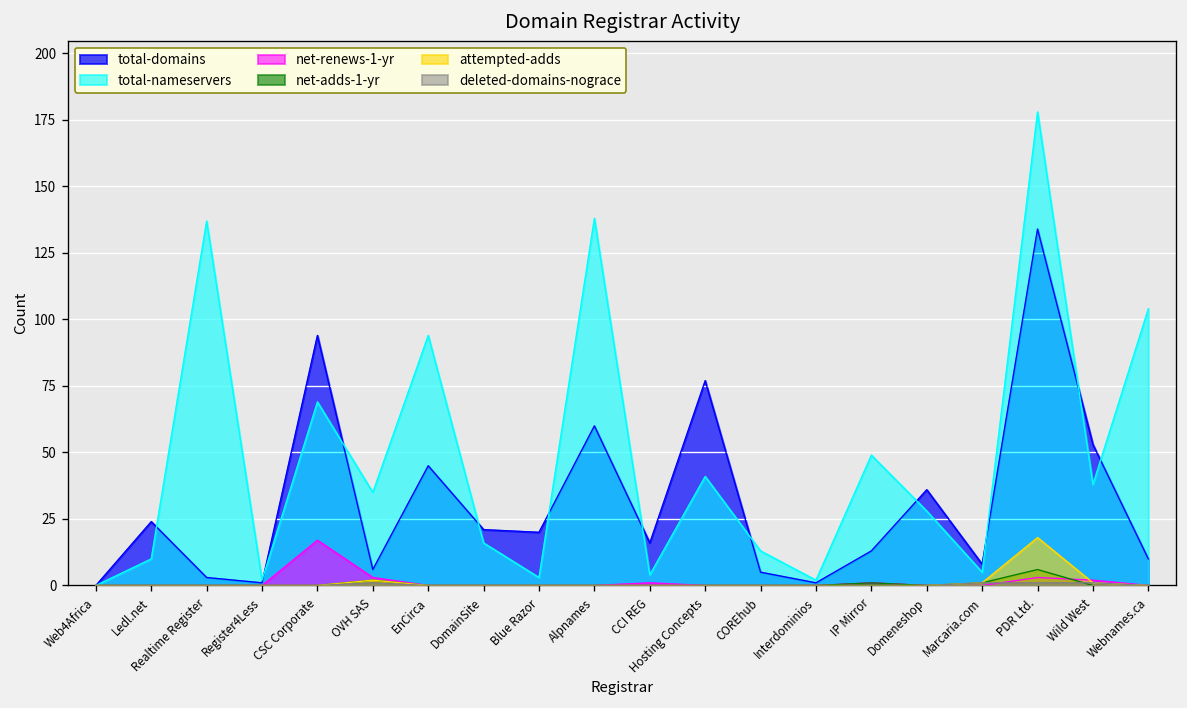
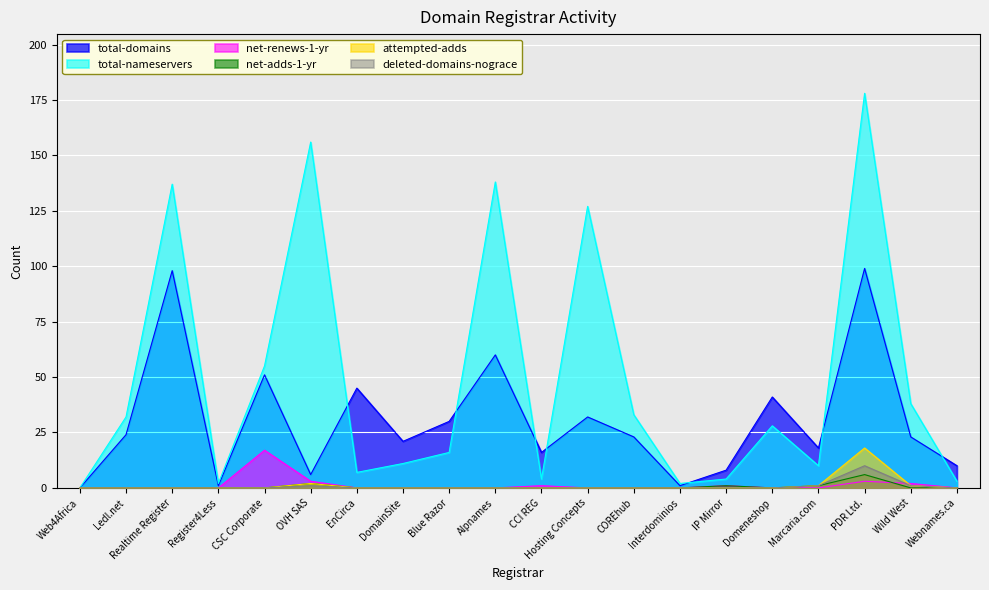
  {
    "total-domains": {
      "Ledl.net": 24,
-     "Realtime Register": 3,
-     "CSC Corporate": 94,
+     "Realtime Register": 98,
+     "CSC Corporate": 51,
      "OVH SAS": 6,
      "EnCirca": 45,
      "DomainSite": 21,
-     "Blue Razor": 20,
+     "Blue Razor": 30,
      "Alpnames": 60,
      "CCI REG": 16,
-     "Hosting Concepts": 77,
-     "COREhub": 5,
-     "IP Mirror": 13,
-     "Domeneshop": 36,
-     "Marcaria.com": 8,
-     "PDR Ltd.": 134,
-     "Wild West": 53,
+     "Hosting Concepts": 32,
+     "COREhub": 23,
+     "IP Mirror": 8,
+     "Domeneshop": 41,
+     "Marcaria.com": 18,
+     "PDR Ltd.": 99,
+     "Wild West": 23,
      "Webnames.ca": 10
    },
    "total-nameservers": {
-     "Ledl.net": 10,
+     "Ledl.net": 32,
      "Realtime Register": 137,
-     "CSC Corporate": 69,
-     "OVH SAS": 35,
-     "EnCirca": 94,
-     "DomainSite": 16,
-     "Blue Razor": 3,
+     "CSC Corporate": 55,
+     "OVH SAS": 156,
+     "EnCirca": 7,
+     "DomainSite": 11,
+     "Blue Razor": 16,
      "Alpnames": 138,
      "CCI REG": 4,
-     "Hosting Concepts": 41,
-     "COREhub": 13,
-     "IP Mirror": 49,
+     "Hosting Concepts": 127,
+     "COREhub": 33,
+     "IP Mirror": 4,
      "Domeneshop": 28,
-     "Marcaria.com": 5,
+     "Marcaria.com": 10,
      "PDR Ltd.": 178,
      "Wild West": 38,
-     "Webnames.ca": 104
+     "Webnames.ca": 3
    },
    "net-renews-1-yr": {
      "CSC Corporate": 17,
      "PDR Ltd.": 3
    },
    "net-adds-1-yr": {
      "PDR Ltd.": 6
    },
    "attempted-adds": {
      "PDR Ltd.": 18
    },
    "deleted-domains-nograce": {
-     "PDR Ltd.": 1
+     "PDR Ltd.": 10
    }
  }
